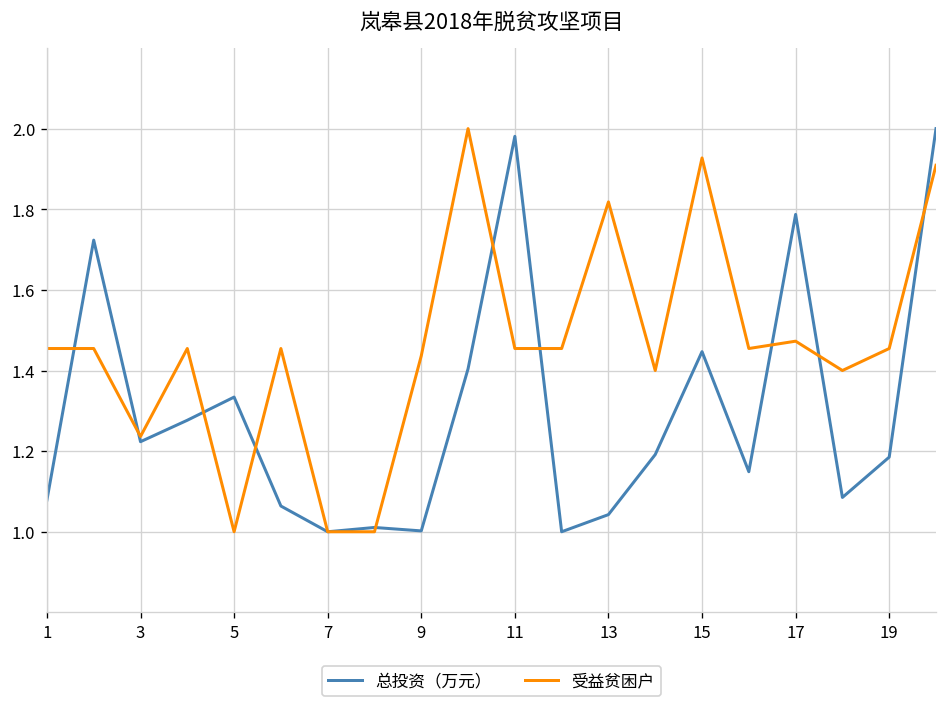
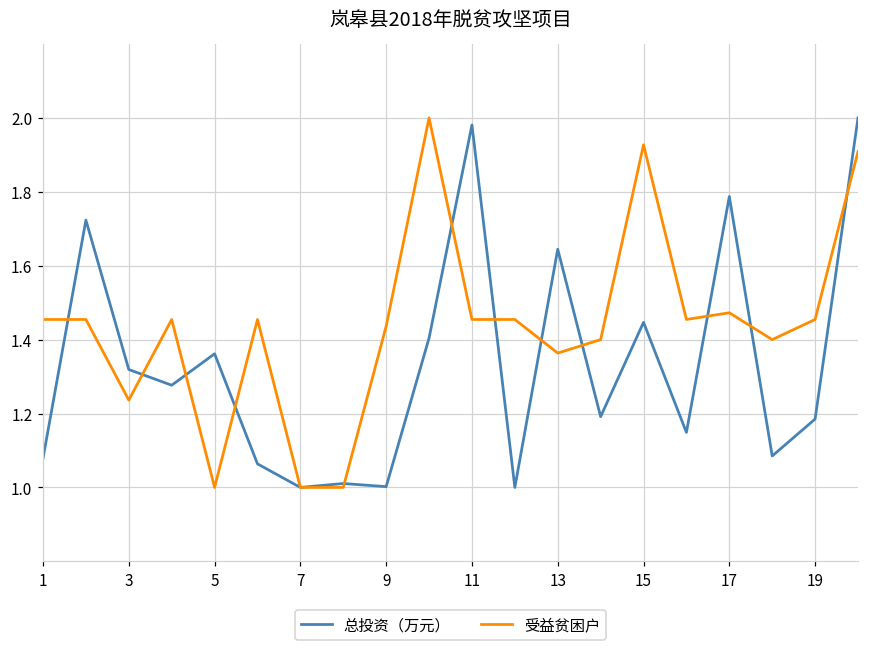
  {
    "总投资（万元）": {
      "1": 1.08,
-     "3": 1.22,
-     "5": 1.33,
+     "3": 1.32,
+     "5": 1.36,
      "9": 1.00,
      "11": 1.98,
-     "13": 1.04,
+     "13": 1.64,
      "15": 1.45,
      "17": 1.79,
      "19": 1.19
    },
    "受益贫困户": {
      "1": 1.45,
      "3": 1.24,
      "5": 1.00,
      "9": 1.44,
      "11": 1.45,
-     "13": 1.82,
+     "13": 1.36,
      "15": 1.93,
      "17": 1.47,
      "19": 1.45
    }
  }
